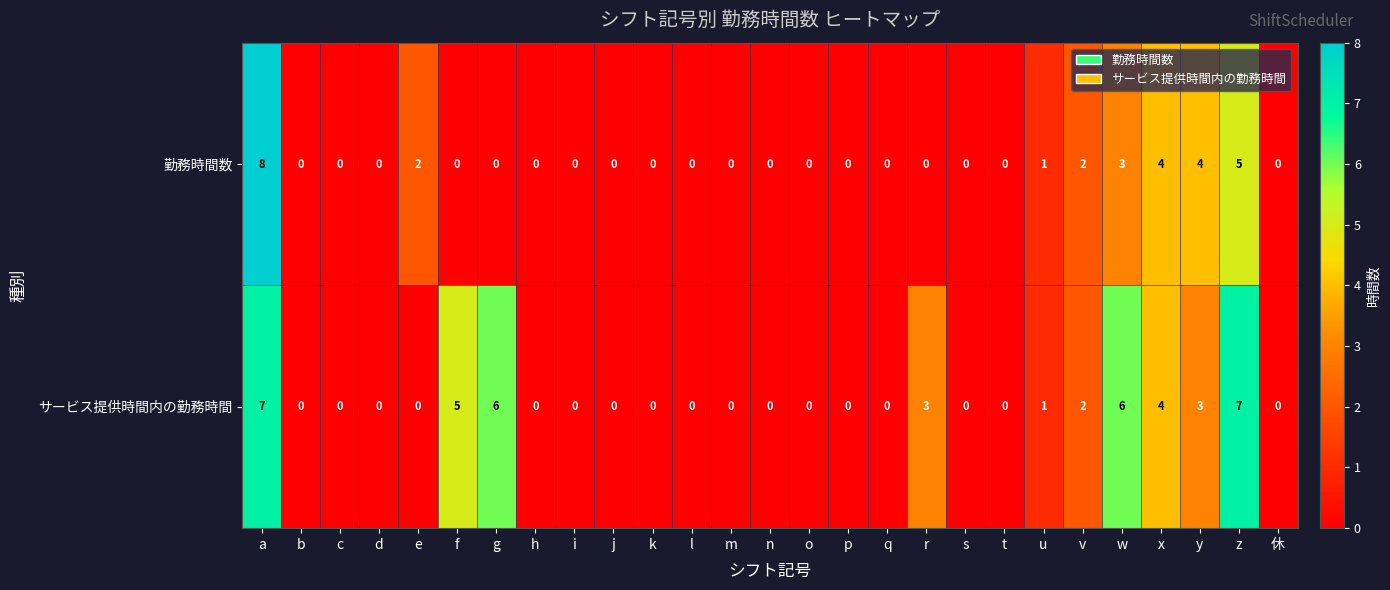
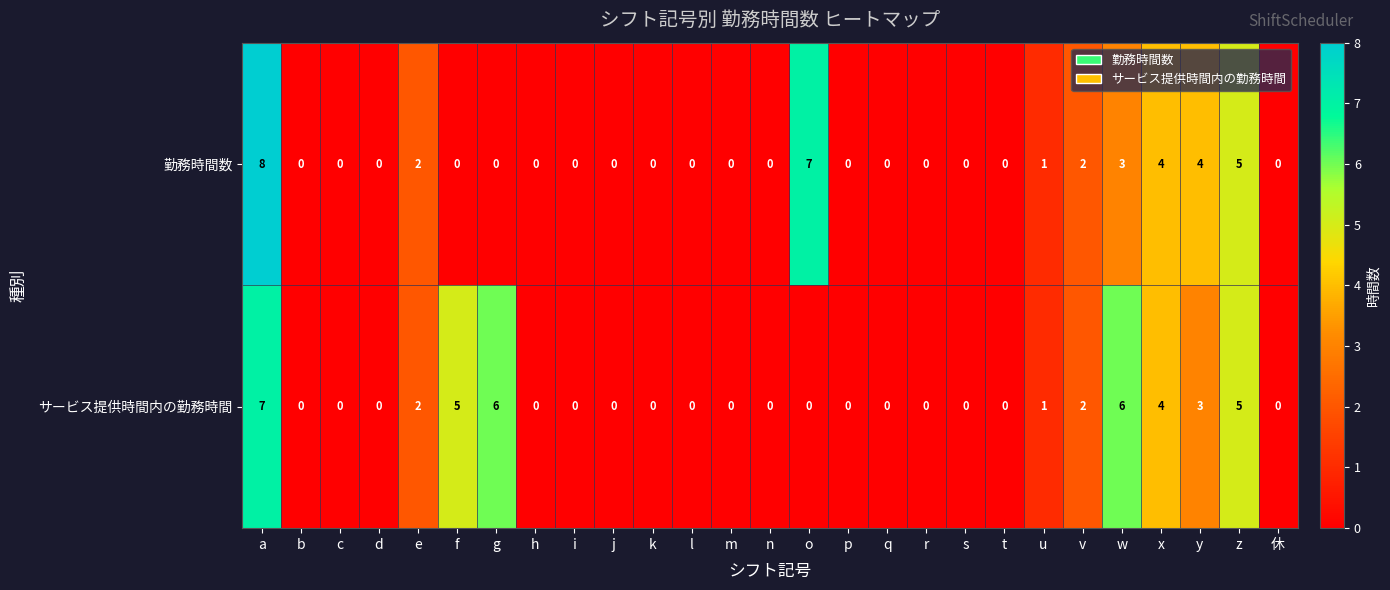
  {
    "勤務時間数": {
      "a": 8,
      "b": 0,
      "c": 0,
      "d": 0,
      "e": 2,
      "f": 0,
      "g": 0,
      "h": 0,
      "i": 0,
      "j": 0,
      "k": 0,
      "l": 0,
      "m": 0,
      "n": 0,
-     "o": 0,
+     "o": 7,
      "p": 0,
      "q": 0,
      "r": 0,
      "s": 0,
      "t": 0,
      "u": 1,
      "v": 2,
      "w": 3,
      "x": 4,
      "y": 4,
      "z": 5,
      "休": 0
    },
    "サービス提供時間内の勤務時間": {
      "a": 7,
      "b": 0,
      "c": 0,
      "d": 0,
-     "e": 0,
+     "e": 2,
      "f": 5,
      "g": 6,
      "h": 0,
      "i": 0,
      "j": 0,
      "k": 0,
      "l": 0,
      "m": 0,
      "n": 0,
      "o": 0,
      "p": 0,
      "q": 0,
-     "r": 3,
+     "r": 0,
      "s": 0,
      "t": 0,
      "u": 1,
      "v": 2,
      "w": 6,
      "x": 4,
      "y": 3,
-     "z": 7,
+     "z": 5,
      "休": 0
    }
  }
